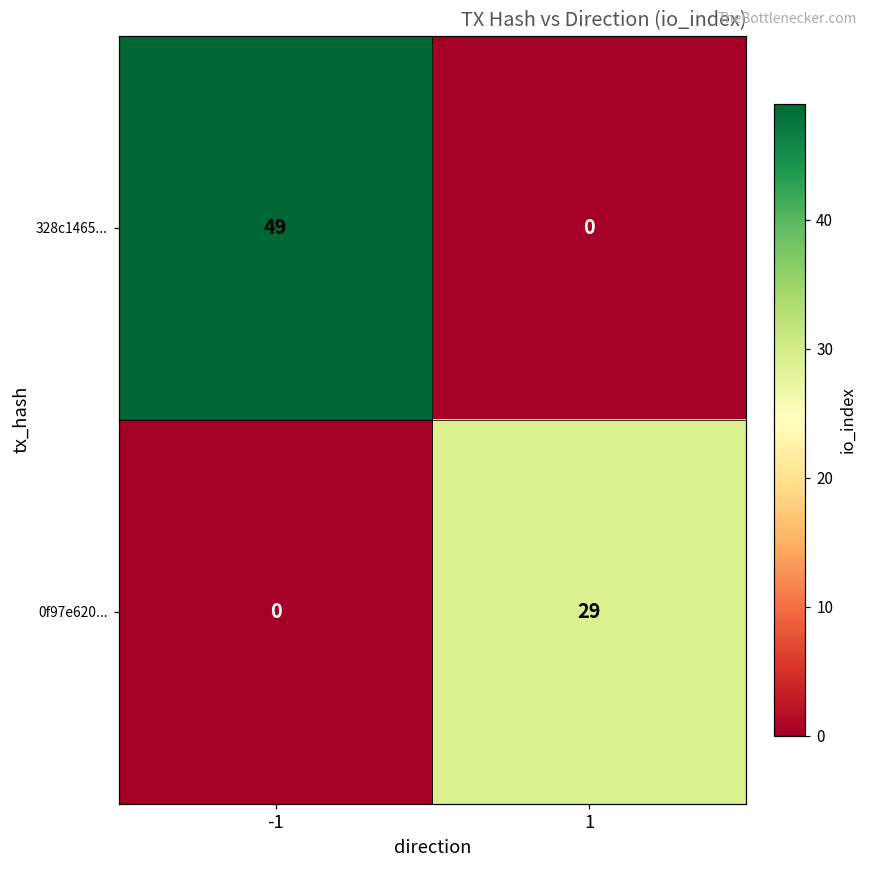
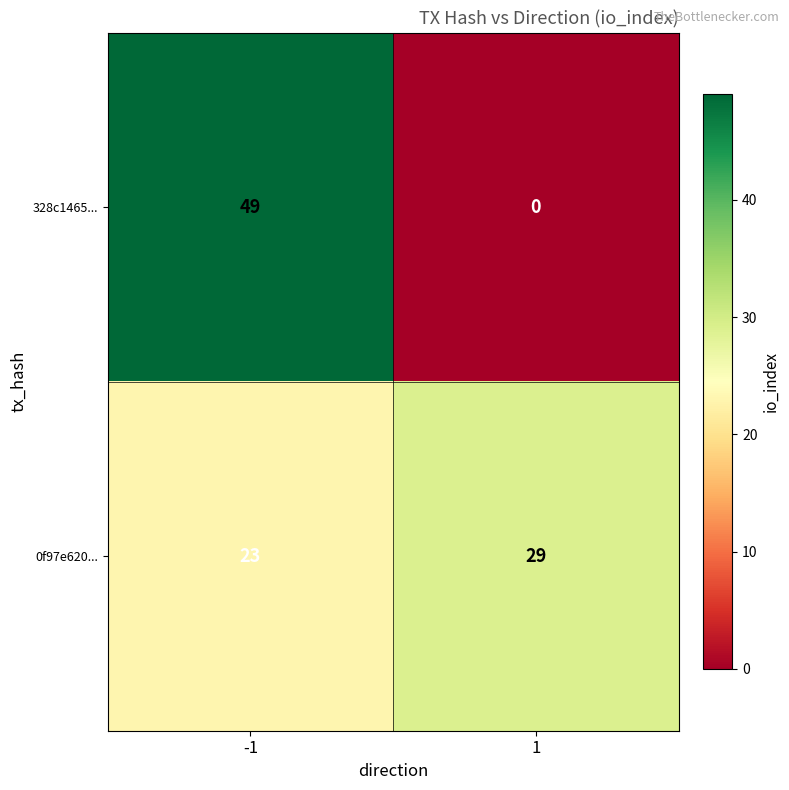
  {
    "328c1465...": {
      "-1": 49,
      "1": 0
    },
    "0f97e620...": {
-     "-1": 0,
+     "-1": 23,
      "1": 29
    }
  }
